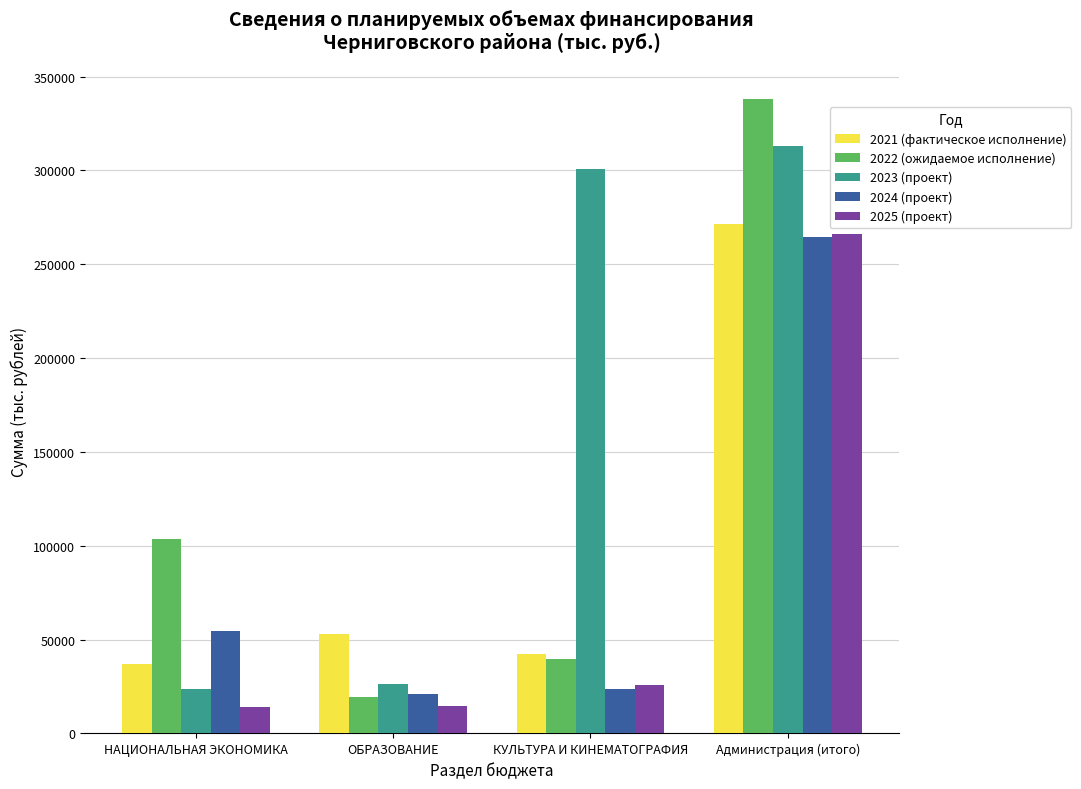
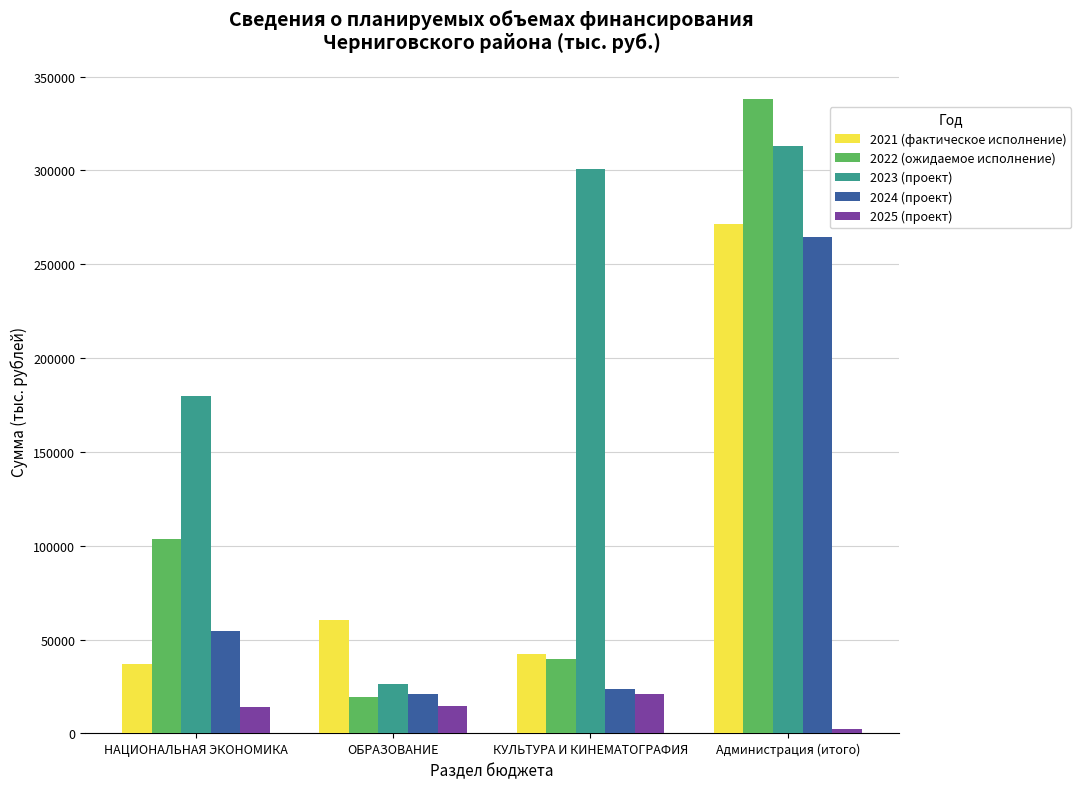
  {
    "2021 (фактическое исполнение)": {
      "НАЦИОНАЛЬНАЯ ЭКОНОМИКА": 37000,
-     "ОБРАЗОВАНИЕ": 53000,
+     "ОБРАЗОВАНИЕ": 61000,
      "КУЛЬТУРА И КИНЕМАТОГРАФИЯ": 42000,
      "Администрация (итого)": 271000
    },
    "2022 (ожидаемое исполнение)": {
      "НАЦИОНАЛЬНАЯ ЭКОНОМИКА": 104000,
      "ОБРАЗОВАНИЕ": 19000,
      "КУЛЬТУРА И КИНЕМАТОГРАФИЯ": 40000,
      "Администрация (итого)": 338000
    },
    "2023 (проект)": {
-     "НАЦИОНАЛЬНАЯ ЭКОНОМИКА": 23000,
+     "НАЦИОНАЛЬНАЯ ЭКОНОМИКА": 180000,
      "ОБРАЗОВАНИЕ": 26000,
      "КУЛЬТУРА И КИНЕМАТОГРАФИЯ": 301000,
      "Администрация (итого)": 313000
    },
    "2024 (проект)": {
      "НАЦИОНАЛЬНАЯ ЭКОНОМИКА": 55000,
      "ОБРАЗОВАНИЕ": 21000,
      "КУЛЬТУРА И КИНЕМАТОГРАФИЯ": 24000,
      "Администрация (итого)": 264000
    },
    "2025 (проект)": {
      "НАЦИОНАЛЬНАЯ ЭКОНОМИКА": 14000,
      "ОБРАЗОВАНИЕ": 15000,
-     "КУЛЬТУРА И КИНЕМАТОГРАФИЯ": 26000,
-     "Администрация (итого)": 266000
+     "КУЛЬТУРА И КИНЕМАТОГРАФИЯ": 21000,
+     "Администрация (итого)": 2000
    }
  }
